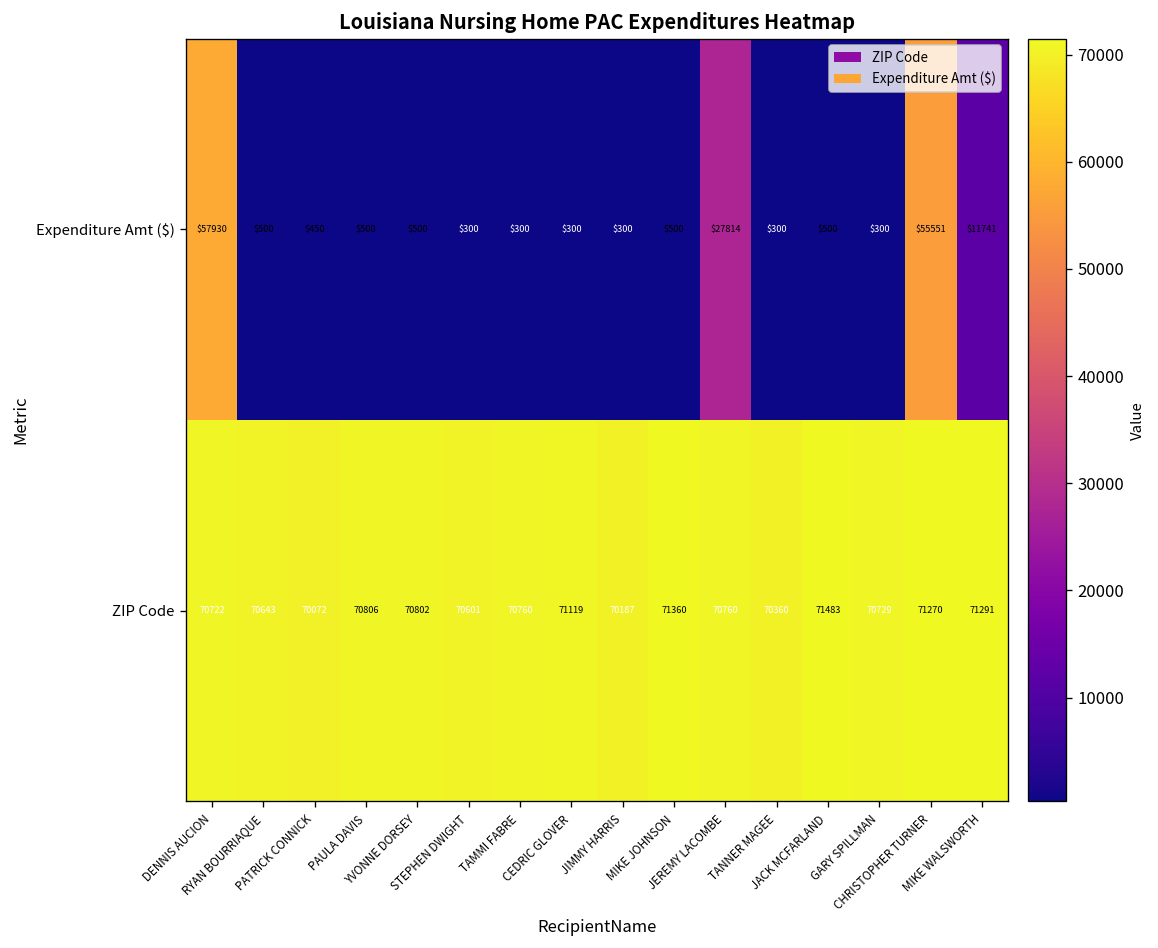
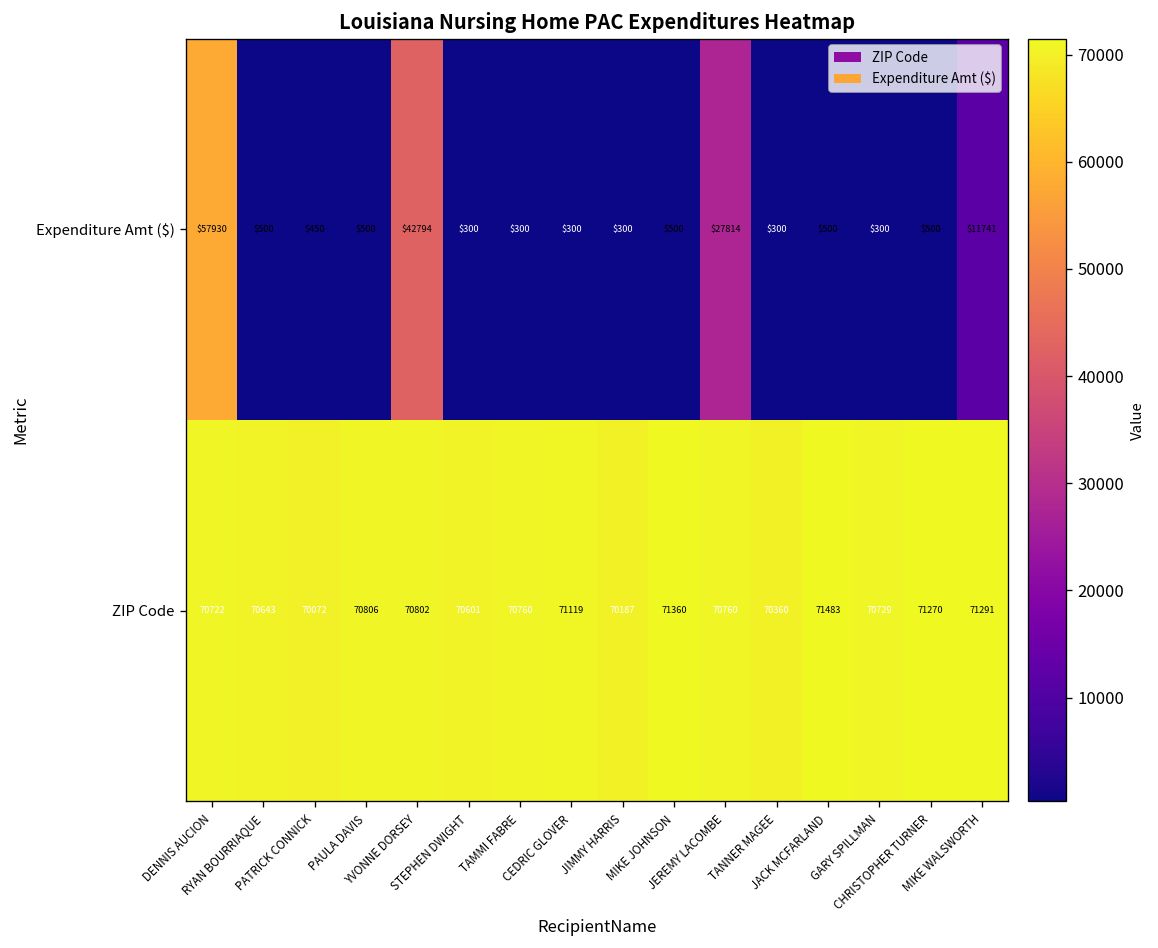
  {
    "Expenditure Amt ($)": {
      "DENNIS AUCION": "$57930",
      "RYAN BOURRIAQUE": "$500",
      "PATRICK CONNICK": "$450",
      "PAULA DAVIS": "$500",
-     "YVONNE DORSEY": "$500",
+     "YVONNE DORSEY": "$42794",
      "STEPHEN DWIGHT": "$300",
      "TAMMI FABRE": "$300",
      "CEDRIC GLOVER": "$300",
      "JIMMY HARRIS": "$300",
      "MIKE JOHNSON": "$500",
      "JEREMY LACOMBE": "$27814",
      "TANNER MAGEE": "$300",
      "JACK MCFARLAND": "$500",
      "GARY SPILLMAN": "$300",
-     "CHRISTOPHER TURNER": "$55551",
+     "CHRISTOPHER TURNER": "$500",
      "MIKE WALSWORTH": "$11741"
    },
    "ZIP Code": {
      "DENNIS AUCION": "70722",
      "RYAN BOURRIAQUE": "70643",
      "PATRICK CONNICK": "70072",
      "PAULA DAVIS": "70806",
      "YVONNE DORSEY": "70802",
      "STEPHEN DWIGHT": "70601",
      "TAMMI FABRE": "70760",
      "CEDRIC GLOVER": "71119",
      "JIMMY HARRIS": "70187",
      "MIKE JOHNSON": "71360",
      "JEREMY LACOMBE": "70760",
      "TANNER MAGEE": "70360",
      "JACK MCFARLAND": "71483",
      "GARY SPILLMAN": "70729",
      "CHRISTOPHER TURNER": "71270",
      "MIKE WALSWORTH": "71291"
    }
  }
